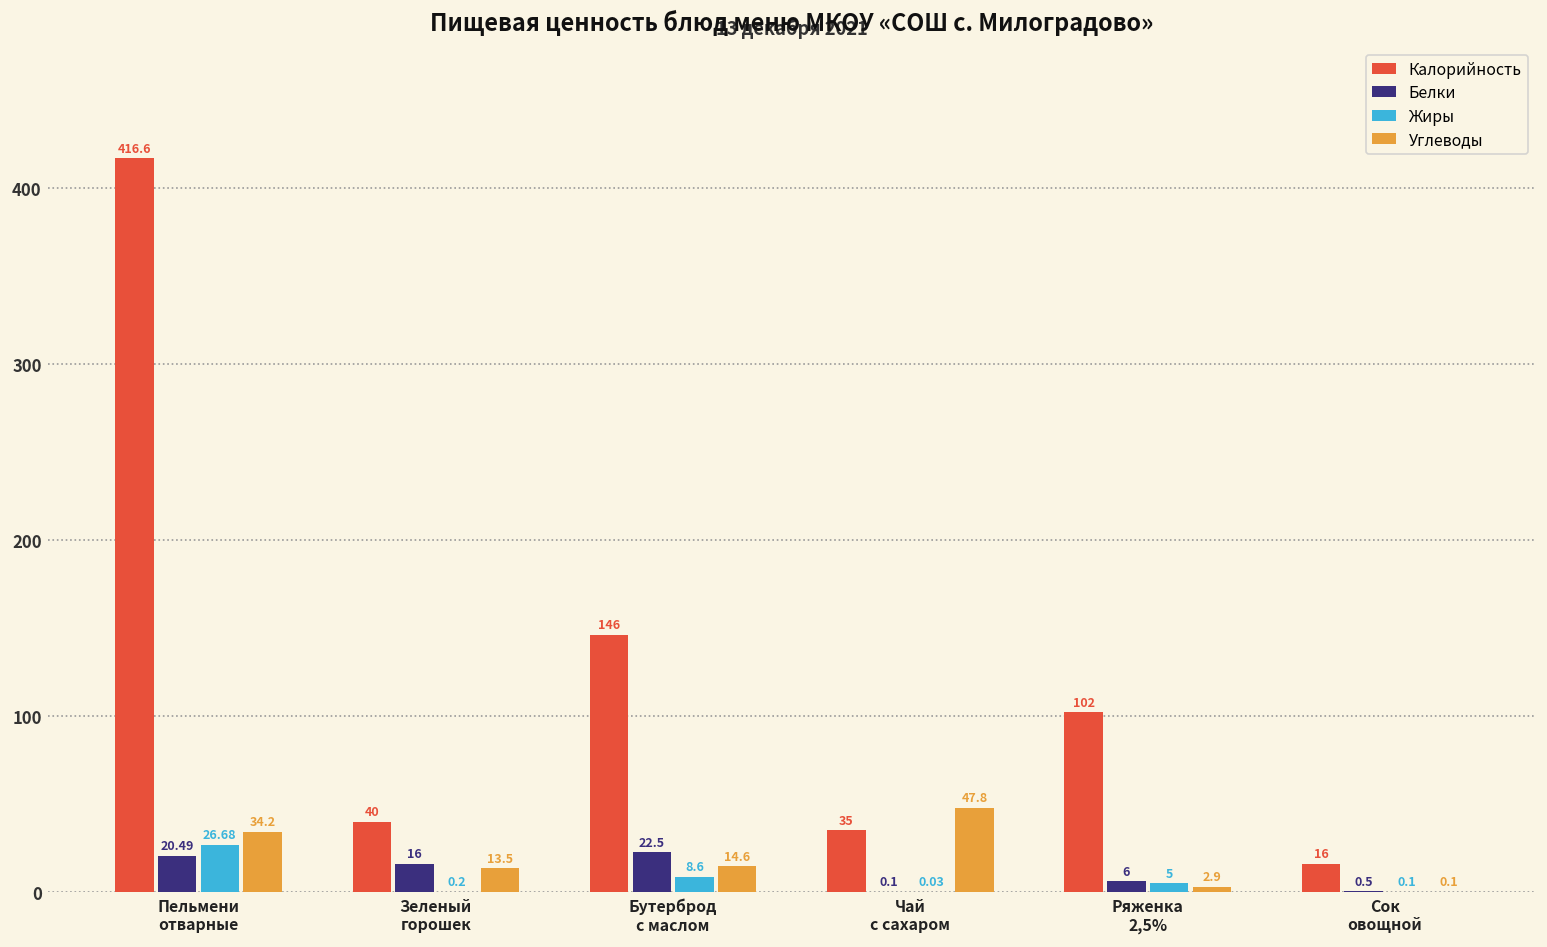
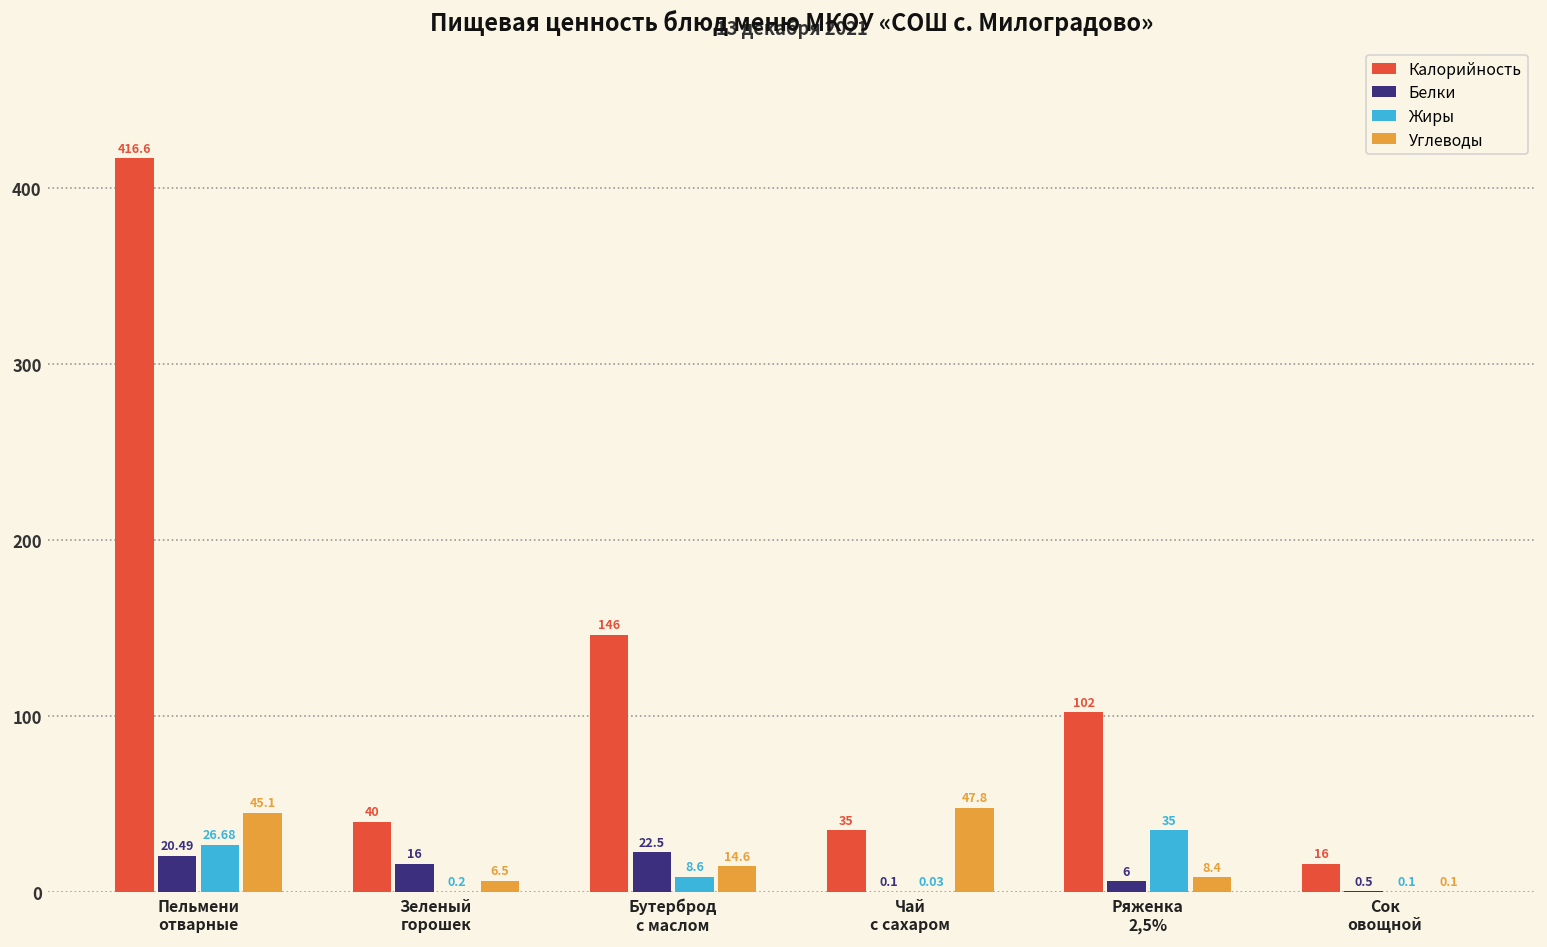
  {
    "Калорийность": {
      "Пельмени отварные": 416.6,
      "Зеленый горошек": 40,
      "Бутерброд с маслом": 146,
      "Чай с сахаром": 35,
      "Ряженка 2,5%": 102,
      "Сок овощной": 16
    },
    "Белки": {
      "Пельмени отварные": 20.49,
      "Зеленый горошек": 16,
      "Бутерброд с маслом": 22.5,
      "Чай с сахаром": 0.1,
      "Ряженка 2,5%": 6,
      "Сок овощной": 0.5
    },
    "Жиры": {
      "Пельмени отварные": 26.68,
      "Зеленый горошек": 0.2,
      "Бутерброд с маслом": 8.6,
      "Чай с сахаром": 0.03,
-     "Ряженка 2,5%": 5,
+     "Ряженка 2,5%": 35,
      "Сок овощной": 0.1
    },
    "Углеводы": {
-     "Пельмени отварные": 34.2,
-     "Зеленый горошек": 13.5,
+     "Пельмени отварные": 45.1,
+     "Зеленый горошек": 6.5,
      "Бутерброд с маслом": 14.6,
      "Чай с сахаром": 47.8,
-     "Ряженка 2,5%": 2.9,
+     "Ряженка 2,5%": 8.4,
      "Сок овощной": 0.1
    }
  }
